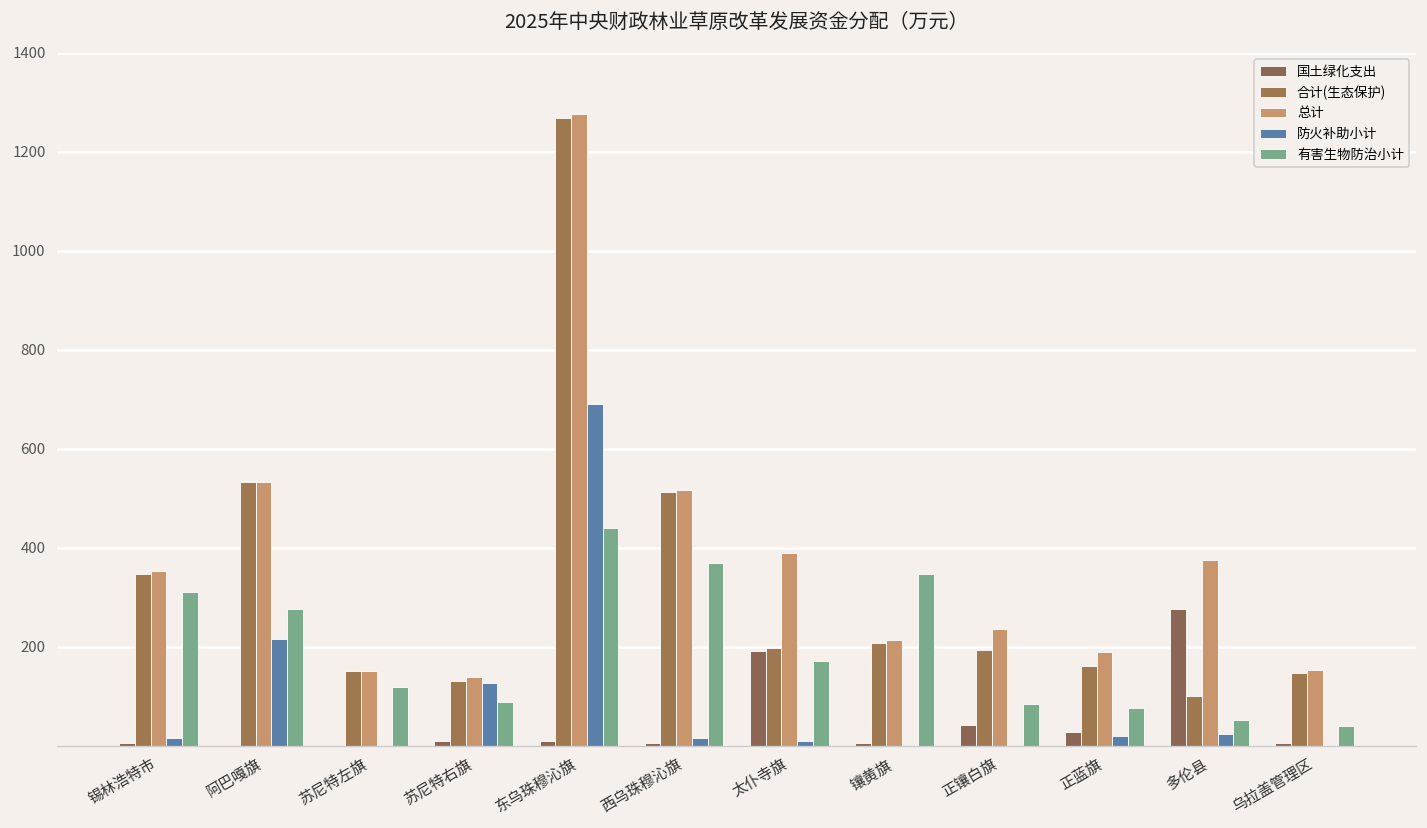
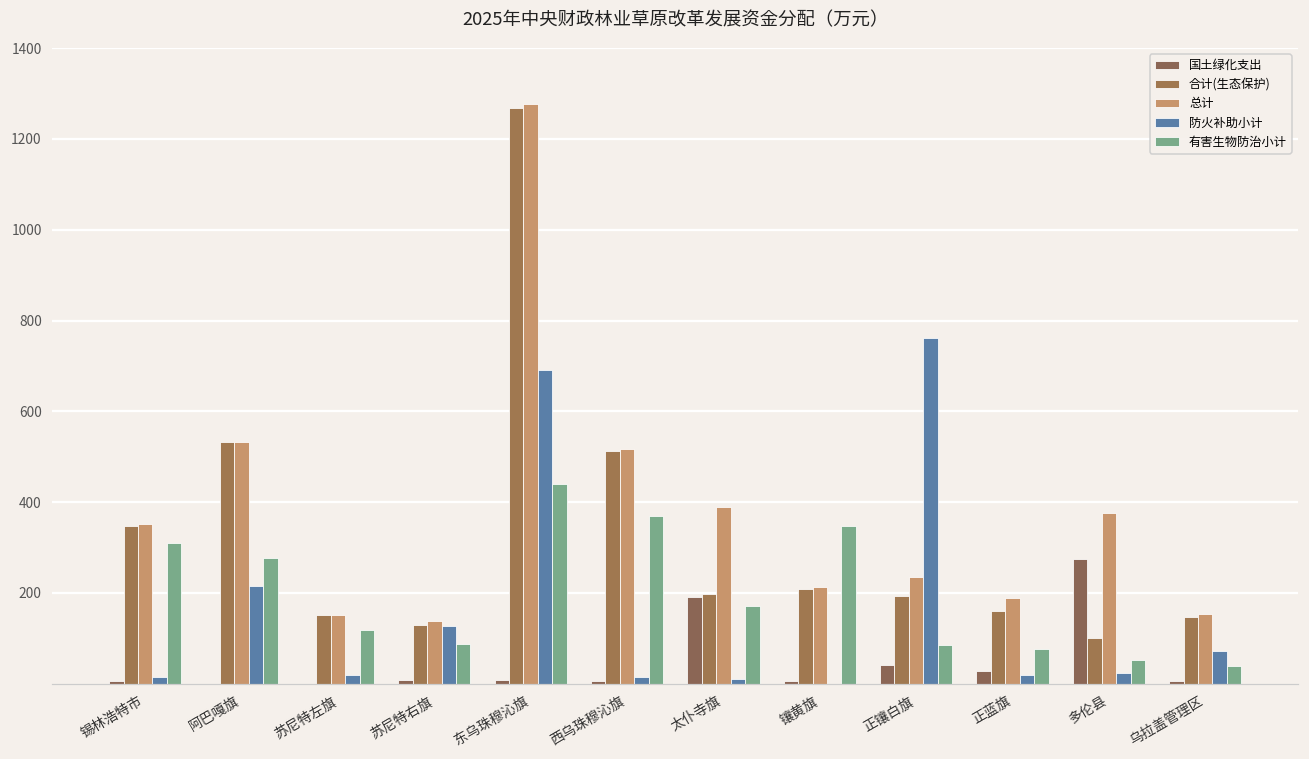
  {
    "防火补助小计": {
      "锡林浩特市": 20,
      "阿巴嘎旗": 220,
-     "苏尼特左旗": 0,
+     "苏尼特左旗": 20,
      "苏尼特右旗": 130,
      "东乌珠穆沁旗": 690,
      "西乌珠穆沁旗": 20,
      "太仆寺旗": 10,
      "镶黄旗": 0,
-     "正镶白旗": 0,
+     "正镶白旗": 760,
      "正蓝旗": 20,
      "多伦县": 20,
-     "乌拉盖管理区": 0
+     "乌拉盖管理区": 70
    },
    "有害生物防治小计": {
      "锡林浩特市": 310,
      "阿巴嘎旗": 280,
      "苏尼特左旗": 120,
      "苏尼特右旗": 90,
      "东乌珠穆沁旗": 440,
      "西乌珠穆沁旗": 370,
      "太仆寺旗": 170,
      "镶黄旗": 350,
      "正镶白旗": 90,
      "正蓝旗": 80,
      "多伦县": 50,
      "乌拉盖管理区": 40
    }
  }
